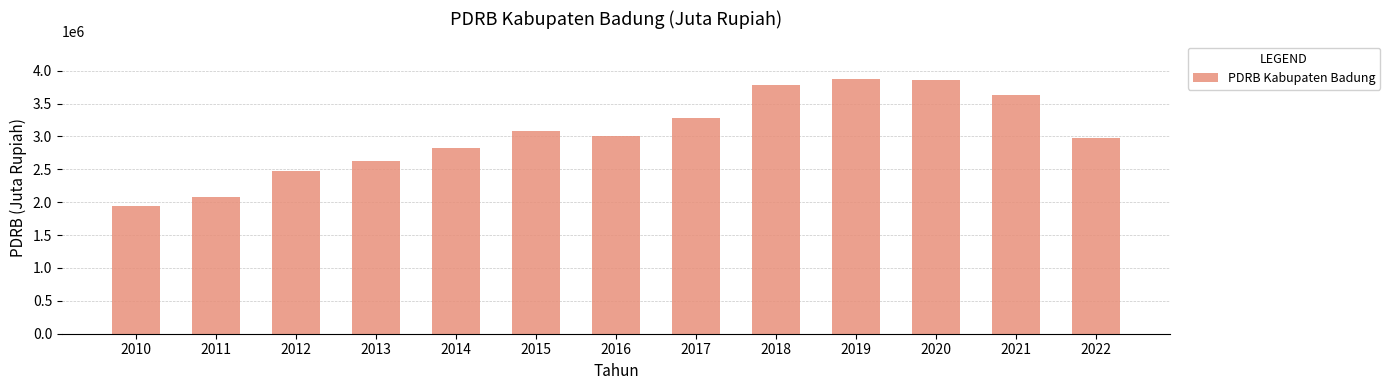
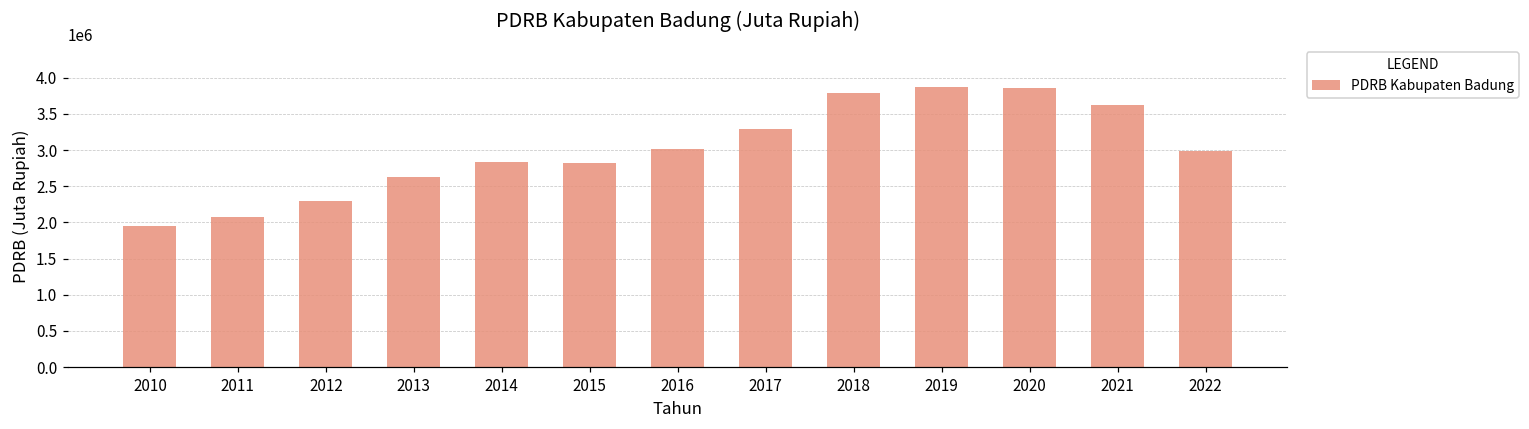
  {
    "2010": 1900000,
    "2011": 2100000,
-   "2012": 2500000,
+   "2012": 2300000,
    "2013": 2600000,
    "2014": 2800000,
-   "2015": 3100000,
+   "2015": 2800000,
    "2016": 3000000,
    "2017": 3300000,
    "2018": 3800000,
    "2019": 3900000,
    "2020": 3900000,
    "2021": 3600000,
    "2022": 3000000
  }
